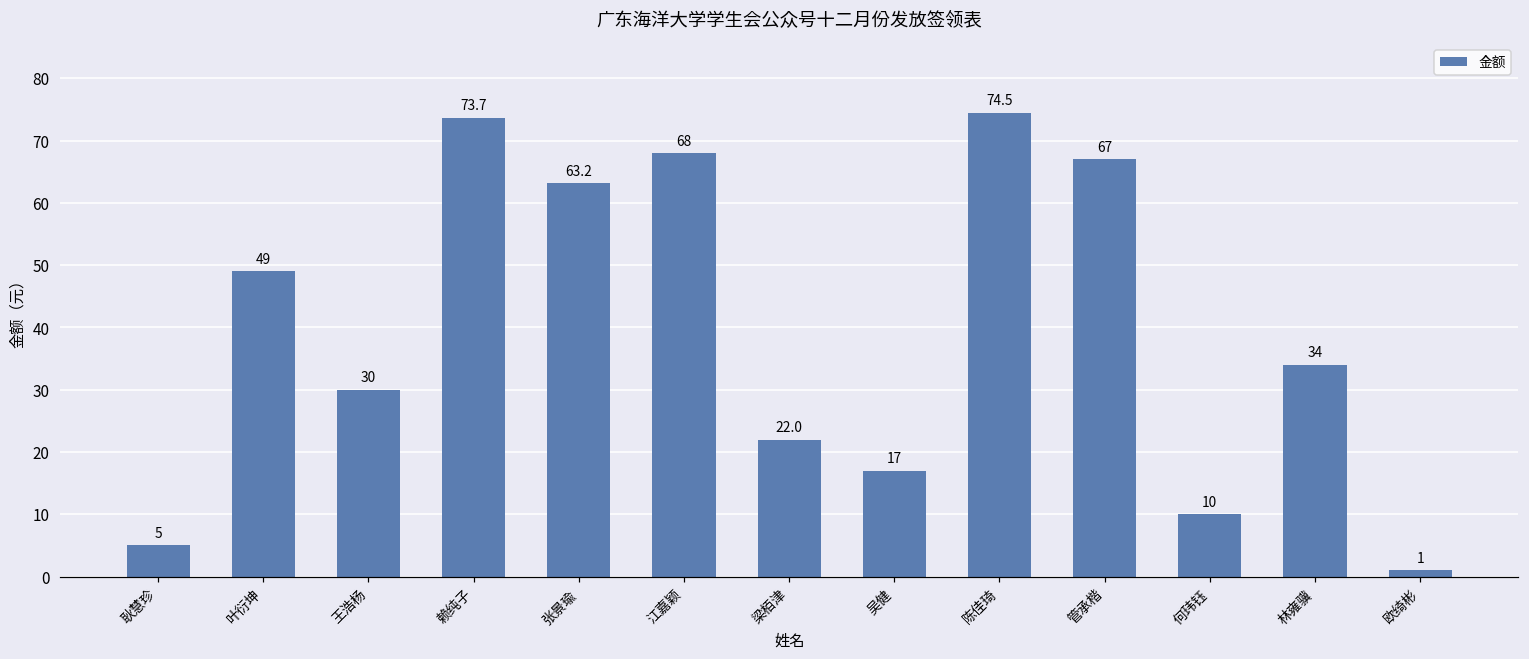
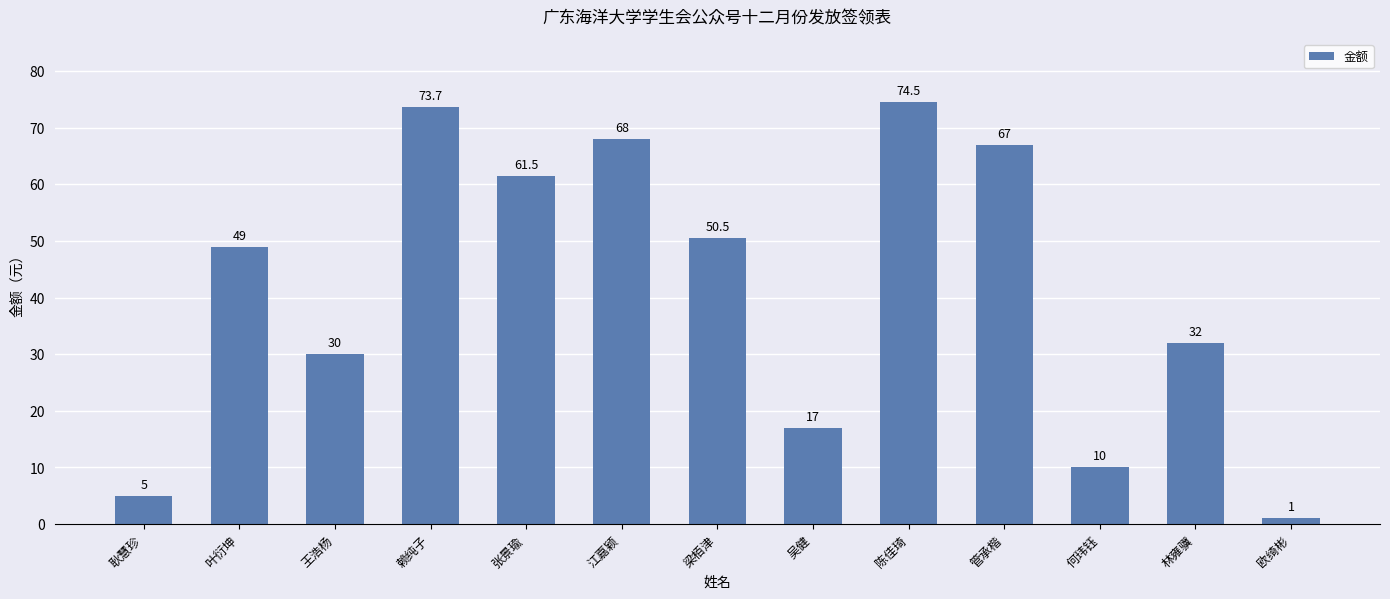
  {
    "耿慧珍": 5,
    "叶衍坤": 49,
    "王浩杨": 30,
    "赖纯子": 73.7,
-   "张景瑜": 63.2,
+   "张景瑜": 61.5,
    "江嘉颖": 68,
-   "梁栢津": 22.0,
+   "梁栢津": 50.5,
    "吴健": 17,
    "陈佳琦": 74.5,
    "管承楷": 67,
    "何玮钰": 10,
-   "林雍骥": 34,
+   "林雍骥": 32,
    "欧绮彬": 1
  }
